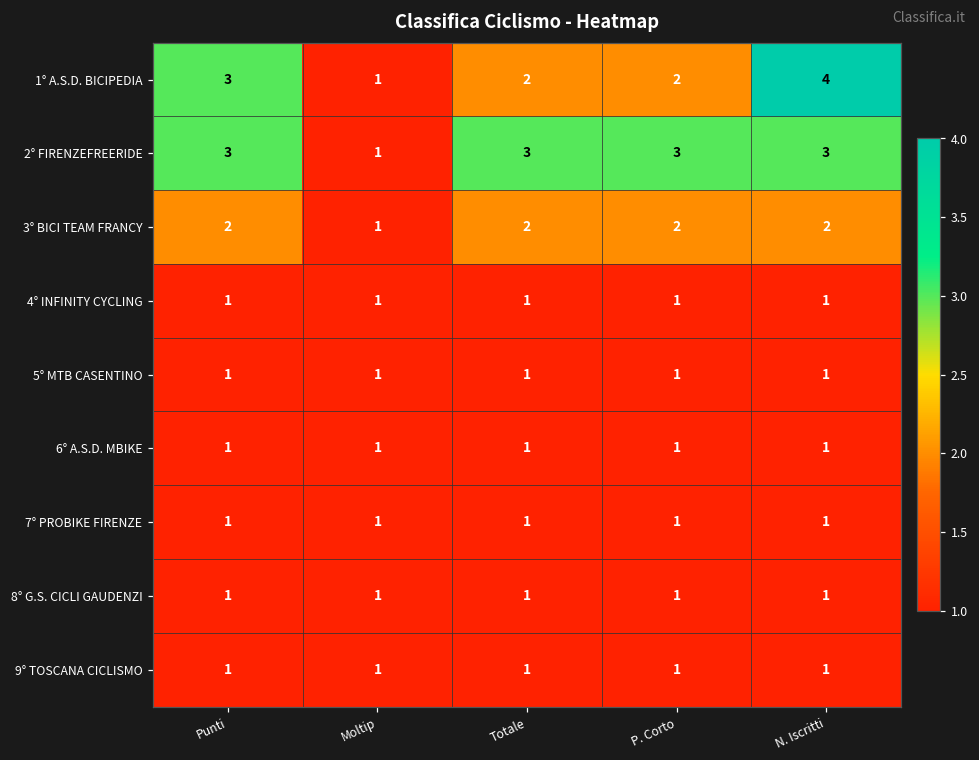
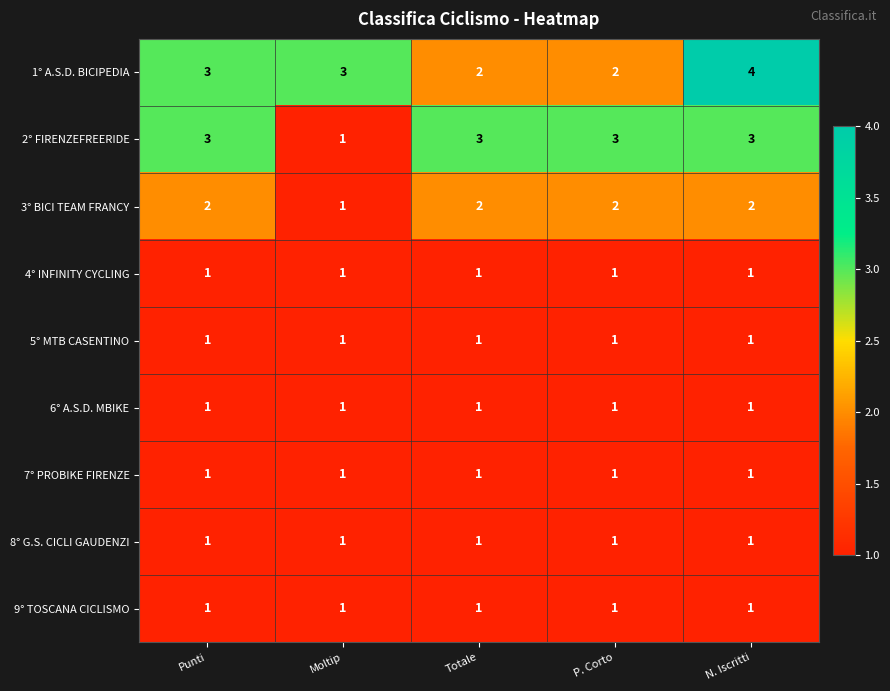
  {
    "1° A.S.D. BICIPEDIA": {
      "Punti": 3,
-     "Moltip": 1,
+     "Moltip": 3,
      "Totale": 2,
      "P. Corto": 2,
      "N. Iscritti": 4
    },
    "2° FIRENZEFREERIDE": {
      "Punti": 3,
      "Moltip": 1,
      "Totale": 3,
      "P. Corto": 3,
      "N. Iscritti": 3
    },
    "3° BICI TEAM FRANCY": {
      "Punti": 2,
      "Moltip": 1,
      "Totale": 2,
      "P. Corto": 2,
      "N. Iscritti": 2
    },
    "4° INFINITY CYCLING": {
      "Punti": 1,
      "Moltip": 1,
      "Totale": 1,
      "P. Corto": 1,
      "N. Iscritti": 1
    },
    "5° MTB CASENTINO": {
      "Punti": 1,
      "Moltip": 1,
      "Totale": 1,
      "P. Corto": 1,
      "N. Iscritti": 1
    },
    "6° A.S.D. MBIKE": {
      "Punti": 1,
      "Moltip": 1,
      "Totale": 1,
      "P. Corto": 1,
      "N. Iscritti": 1
    },
    "7° PROBIKE FIRENZE": {
      "Punti": 1,
      "Moltip": 1,
      "Totale": 1,
      "P. Corto": 1,
      "N. Iscritti": 1
    },
    "8° G.S. CICLI GAUDENZI": {
      "Punti": 1,
      "Moltip": 1,
      "Totale": 1,
      "P. Corto": 1,
      "N. Iscritti": 1
    },
    "9° TOSCANA CICLISMO": {
      "Punti": 1,
      "Moltip": 1,
      "Totale": 1,
      "P. Corto": 1,
      "N. Iscritti": 1
    }
  }
